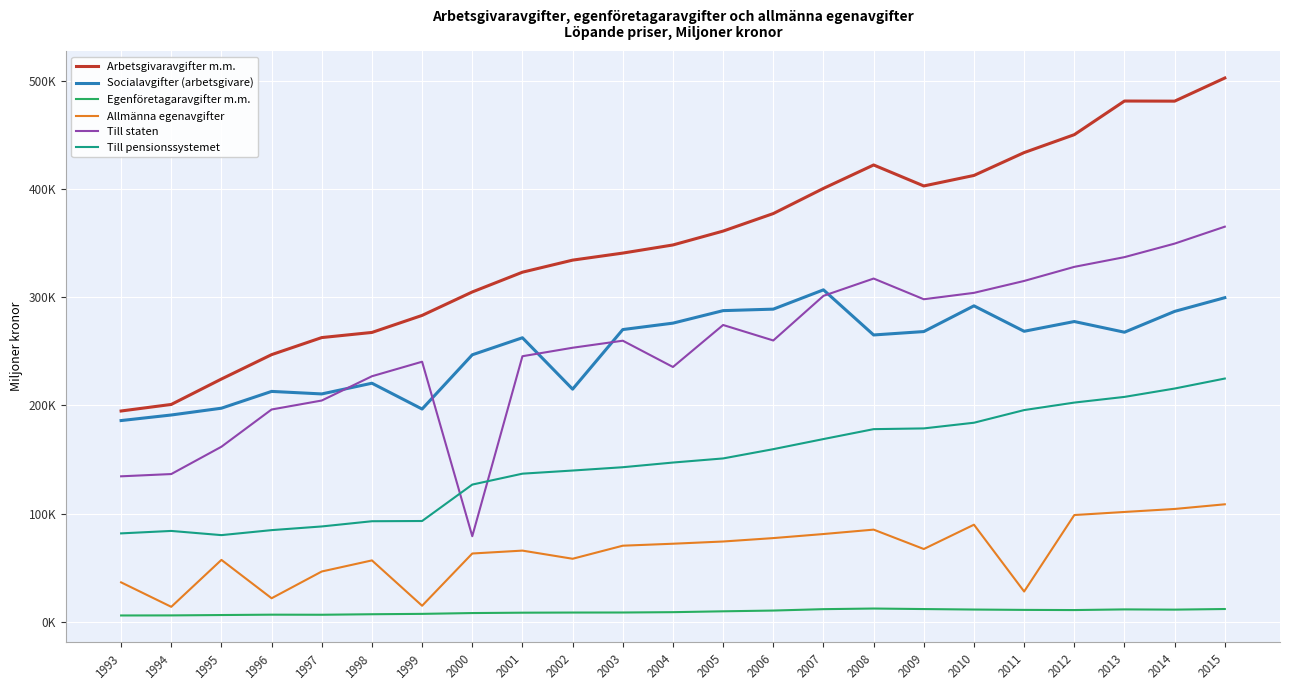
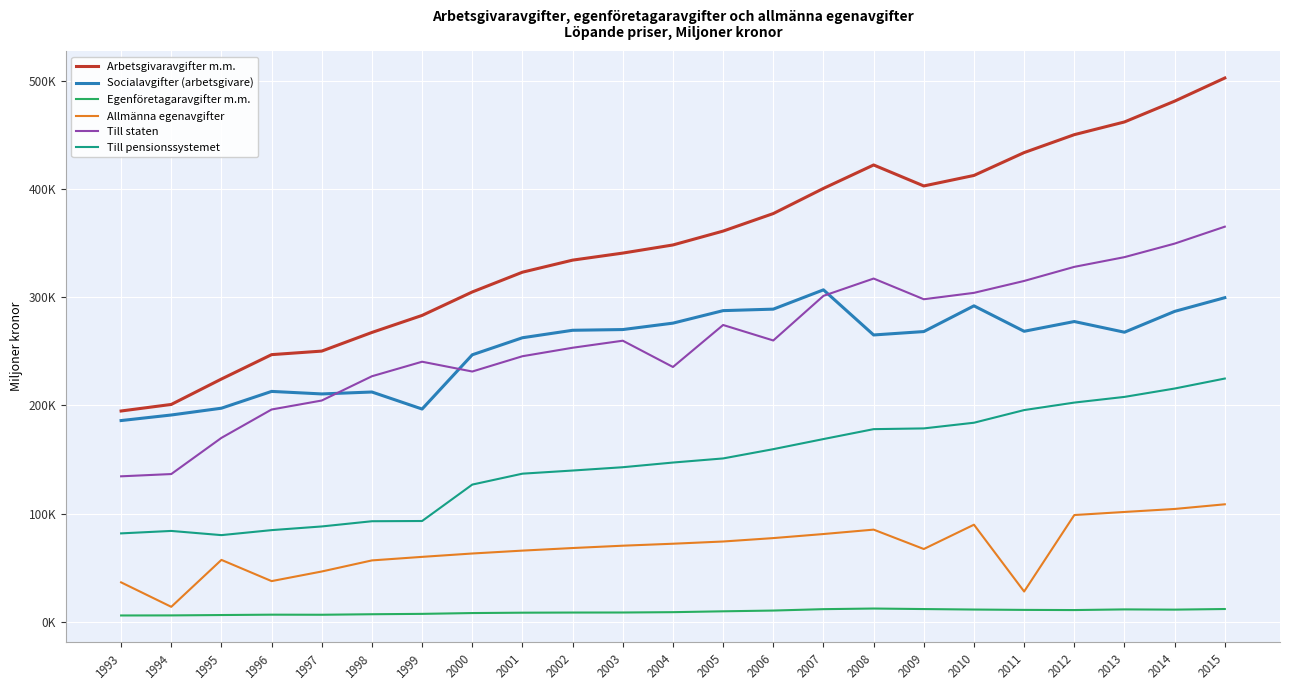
  {
    "Arbetsgivaravgifter m.m.": {
      "1993": 195000,
      "1994": 201000,
      "1995": 224000,
      "1996": 247000,
-     "1997": 263000,
+     "1997": 250000,
      "1998": 268000,
      "1999": 283000,
      "2000": 305000,
      "2001": 323000,
      "2002": 334000,
      "2003": 341000,
      "2004": 348000,
      "2005": 361000,
      "2006": 378000,
      "2007": 401000,
      "2008": 422000,
      "2009": 403000,
      "2010": 413000,
      "2011": 434000,
      "2012": 451000,
-     "2013": 482000,
+     "2013": 462000,
      "2014": 482000,
      "2015": 503000
    },
    "Socialavgifter (arbetsgivare)": {
      "1993": 186000,
      "1994": 191000,
      "1995": 197000,
      "1996": 213000,
      "1997": 211000,
-     "1998": 221000,
+     "1998": 212000,
      "1999": 197000,
      "2000": 247000,
      "2001": 263000,
-     "2002": 215000,
+     "2002": 270000,
      "2003": 270000,
      "2004": 276000,
      "2005": 288000,
      "2006": 289000,
      "2007": 307000,
      "2008": 265000,
      "2009": 268000,
      "2010": 292000,
      "2011": 269000,
      "2012": 278000,
      "2013": 268000,
      "2014": 287000,
      "2015": 300000
    },
    "Allmänna egenavgifter": {
      "1993": 36000,
      "1994": 14000,
      "1995": 57000,
-     "1996": 22000,
+     "1996": 38000,
      "1997": 46000,
      "1998": 57000,
-     "1999": 15000,
+     "1999": 60000,
      "2000": 63000,
      "2001": 66000,
-     "2002": 58000,
+     "2002": 68000,
      "2003": 70000,
      "2004": 72000,
      "2005": 74000,
      "2006": 77000,
      "2007": 81000,
      "2008": 85000,
      "2009": 67000,
      "2010": 90000,
      "2011": 28000,
      "2012": 99000,
      "2013": 102000,
      "2014": 104000,
      "2015": 109000
    },
    "Till staten": {
      "1993": 134000,
      "1994": 137000,
-     "1995": 162000,
+     "1995": 170000,
      "1996": 196000,
      "1997": 205000,
      "1998": 227000,
      "1999": 240000,
-     "2000": 79000,
+     "2000": 231000,
      "2001": 246000,
      "2002": 253000,
      "2003": 260000,
      "2004": 236000,
      "2005": 274000,
      "2006": 260000,
      "2007": 301000,
      "2008": 317000,
      "2009": 298000,
      "2010": 304000,
      "2011": 315000,
      "2012": 328000,
      "2013": 337000,
      "2014": 350000,
      "2015": 365000
    }
  }
